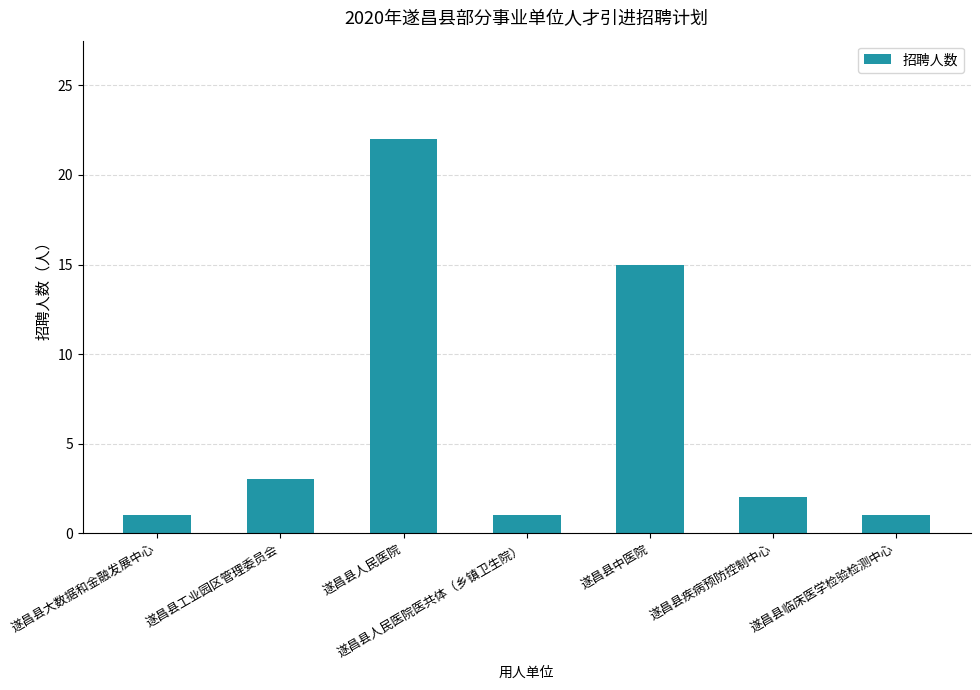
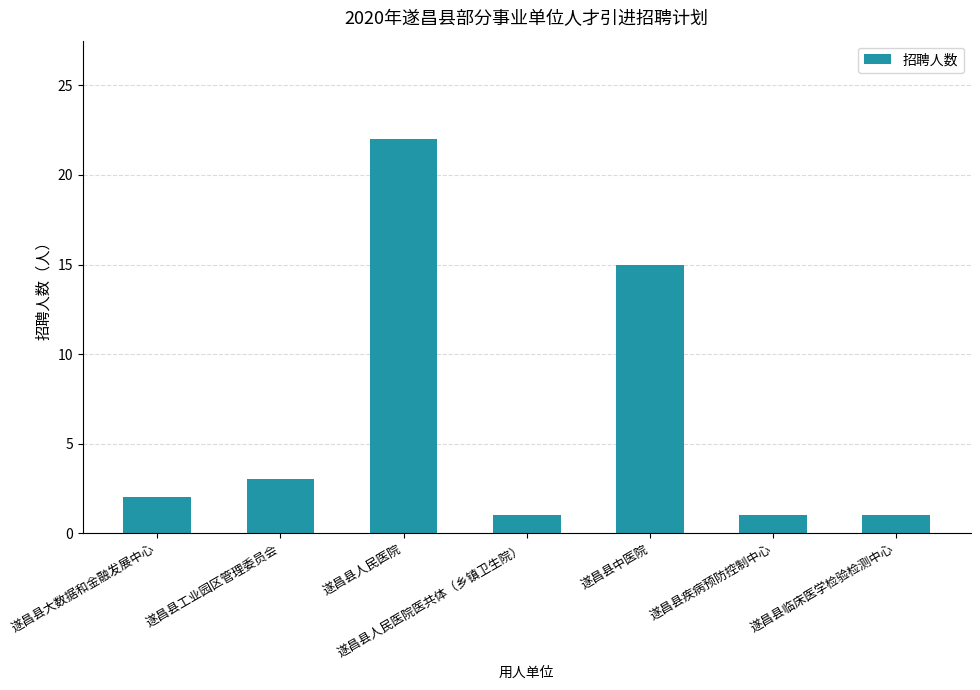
  {
-   "遂昌县大数据和金融发展中心": 1,
+   "遂昌县大数据和金融发展中心": 2,
    "遂昌县工业园区管理委员会": 3,
    "遂昌县人民医院": 22,
    "遂昌县人民医院医共体（乡镇卫生院）": 1,
    "遂昌县中医院": 15,
-   "遂昌县疾病预防控制中心": 2,
+   "遂昌县疾病预防控制中心": 1,
    "遂昌县临床医学检验检测中心": 1
  }
